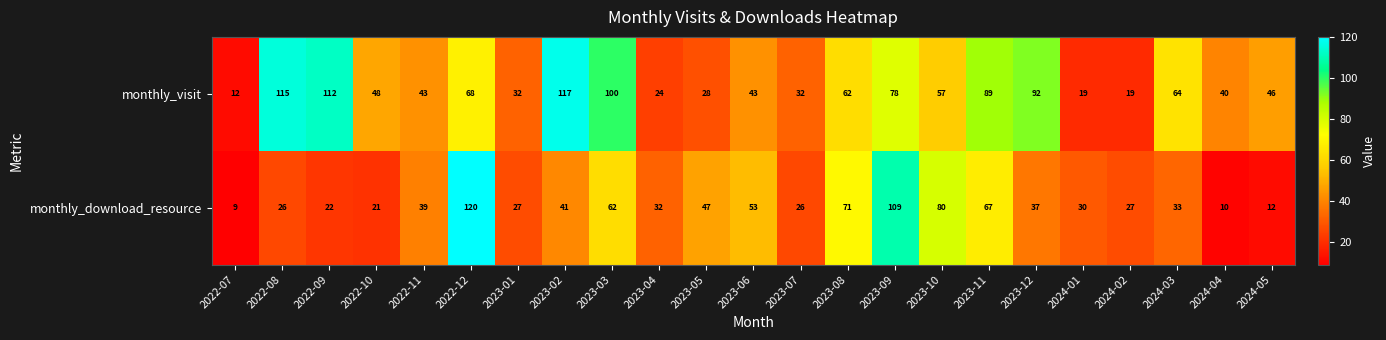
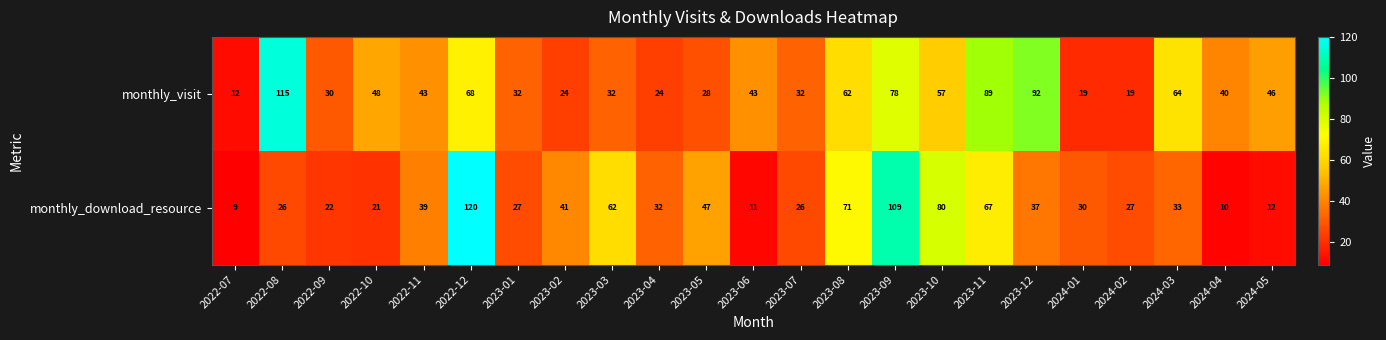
  {
    "monthly_visit": {
      "2022-07": 12,
      "2022-08": 115,
-     "2022-09": 112,
+     "2022-09": 30,
      "2022-10": 48,
      "2022-11": 43,
      "2022-12": 68,
      "2023-01": 32,
-     "2023-02": 117,
-     "2023-03": 100,
+     "2023-02": 24,
+     "2023-03": 32,
      "2023-04": 24,
      "2023-05": 28,
      "2023-06": 43,
      "2023-07": 32,
      "2023-08": 62,
      "2023-09": 78,
      "2023-10": 57,
      "2023-11": 89,
      "2023-12": 92,
      "2024-01": 19,
      "2024-02": 19,
      "2024-03": 64,
      "2024-04": 40,
      "2024-05": 46
    },
    "monthly_download_resource": {
      "2022-07": 9,
      "2022-08": 26,
      "2022-09": 22,
      "2022-10": 21,
      "2022-11": 39,
      "2022-12": 120,
      "2023-01": 27,
      "2023-02": 41,
      "2023-03": 62,
      "2023-04": 32,
      "2023-05": 47,
-     "2023-06": 53,
+     "2023-06": 11,
      "2023-07": 26,
      "2023-08": 71,
      "2023-09": 109,
      "2023-10": 80,
      "2023-11": 67,
      "2023-12": 37,
      "2024-01": 30,
      "2024-02": 27,
      "2024-03": 33,
      "2024-04": 10,
      "2024-05": 12
    }
  }
